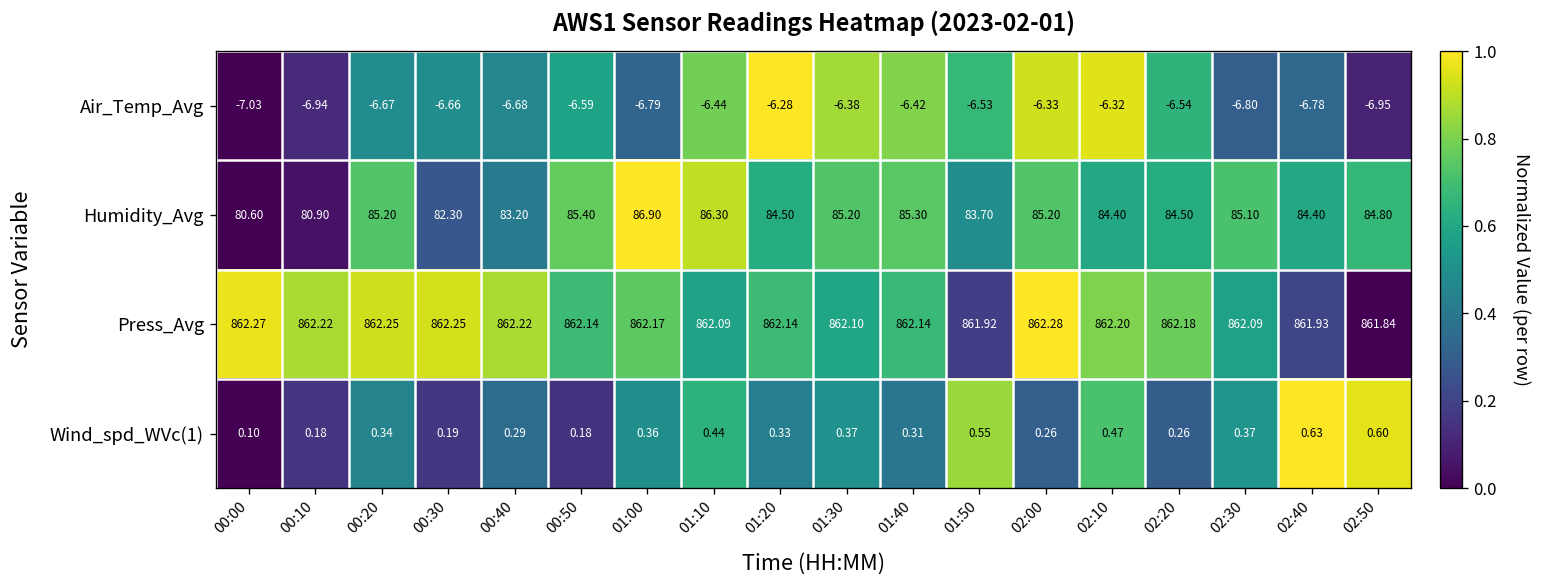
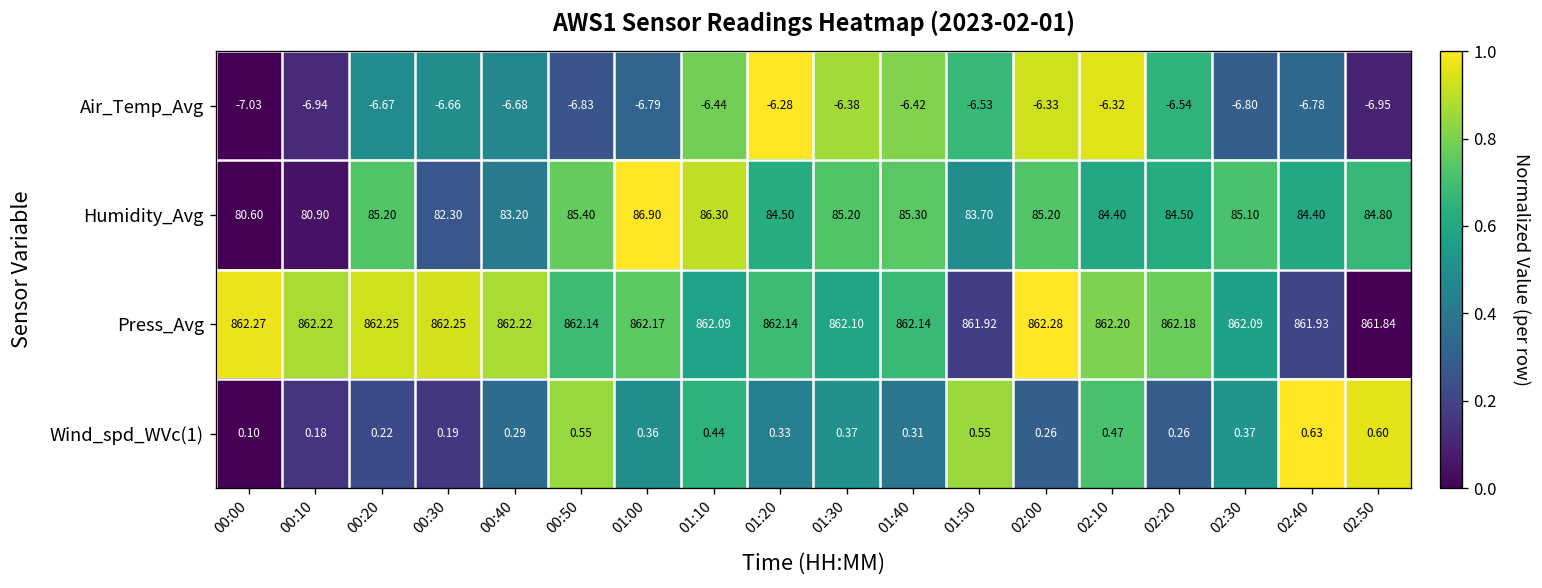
  {
    "Air_Temp_Avg": {
      "00:00": -7.03,
      "00:10": -6.94,
      "00:20": -6.67,
      "00:30": -6.66,
      "00:40": -6.68,
-     "00:50": -6.59,
+     "00:50": -6.83,
      "01:00": -6.79,
      "01:10": -6.44,
      "01:20": -6.28,
      "01:30": -6.38,
      "01:40": -6.42,
      "01:50": -6.53,
      "02:00": -6.33,
      "02:10": -6.32,
      "02:20": -6.54,
      "02:30": -6.80,
      "02:40": -6.78,
      "02:50": -6.95
    },
    "Humidity_Avg": {
      "00:00": 80.60,
      "00:10": 80.90,
      "00:20": 85.20,
      "00:30": 82.30,
      "00:40": 83.20,
      "00:50": 85.40,
      "01:00": 86.90,
      "01:10": 86.30,
      "01:20": 84.50,
      "01:30": 85.20,
      "01:40": 85.30,
      "01:50": 83.70,
      "02:00": 85.20,
      "02:10": 84.40,
      "02:20": 84.50,
      "02:30": 85.10,
      "02:40": 84.40,
      "02:50": 84.80
    },
    "Press_Avg": {
      "00:00": 862.27,
      "00:10": 862.22,
      "00:20": 862.25,
      "00:30": 862.25,
      "00:40": 862.22,
      "00:50": 862.14,
      "01:00": 862.17,
      "01:10": 862.09,
      "01:20": 862.14,
      "01:30": 862.10,
      "01:40": 862.14,
      "01:50": 861.92,
      "02:00": 862.28,
      "02:10": 862.20,
      "02:20": 862.18,
      "02:30": 862.09,
      "02:40": 861.93,
      "02:50": 861.84
    },
    "Wind_spd_WVc(1)": {
      "00:00": 0.10,
      "00:10": 0.18,
-     "00:20": 0.34,
+     "00:20": 0.22,
      "00:30": 0.19,
      "00:40": 0.29,
-     "00:50": 0.18,
+     "00:50": 0.55,
      "01:00": 0.36,
      "01:10": 0.44,
      "01:20": 0.33,
      "01:30": 0.37,
      "01:40": 0.31,
      "01:50": 0.55,
      "02:00": 0.26,
      "02:10": 0.47,
      "02:20": 0.26,
      "02:30": 0.37,
      "02:40": 0.63,
      "02:50": 0.60
    }
  }
